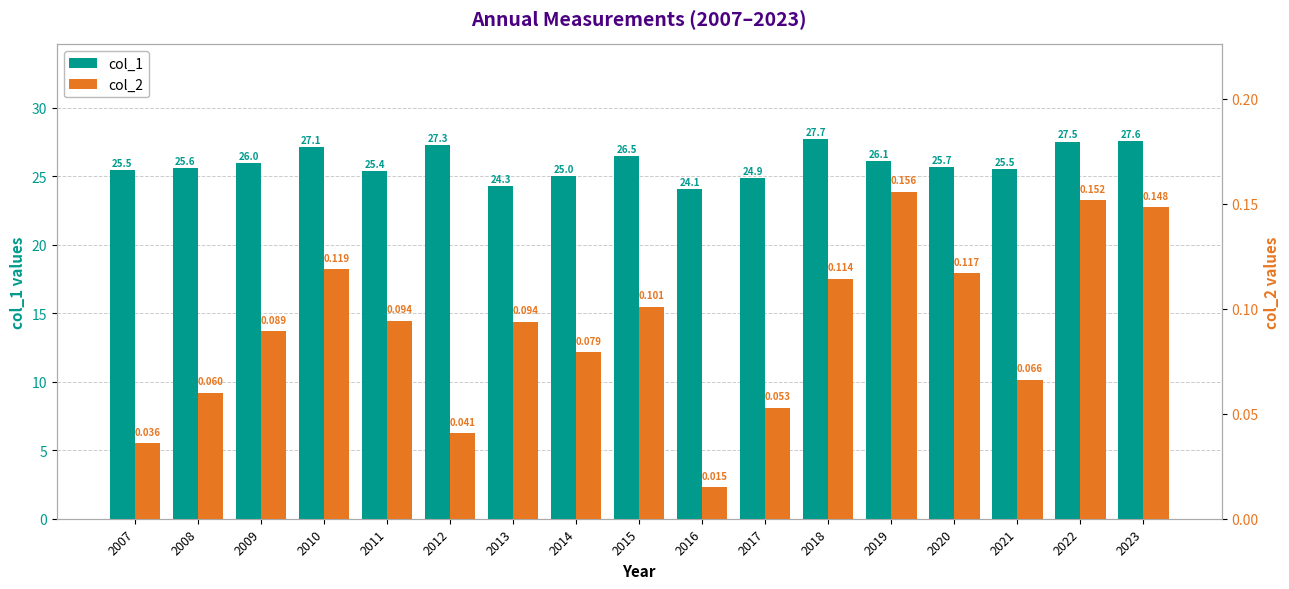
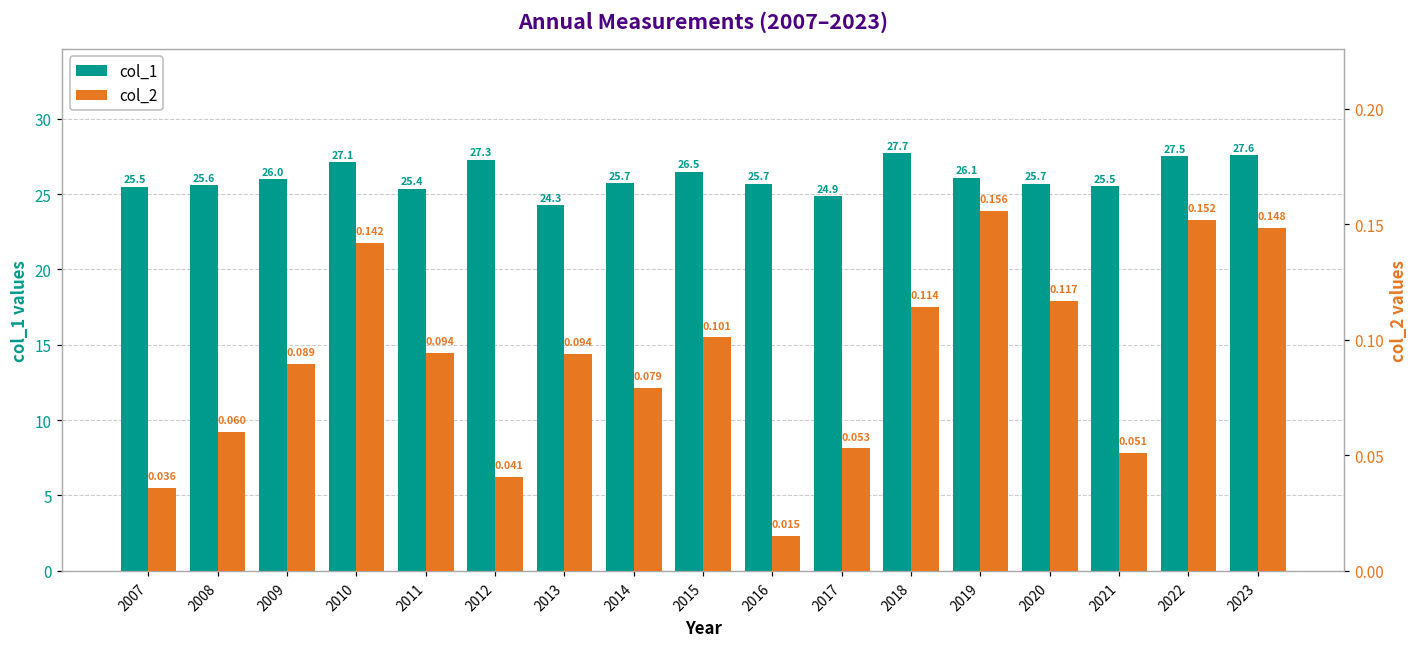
  {
    "col_1": {
      "2007": 25.5,
      "2008": 25.6,
      "2009": 26.0,
      "2010": 27.1,
      "2011": 25.4,
      "2012": 27.3,
      "2013": 24.3,
-     "2014": 25.0,
+     "2014": 25.7,
      "2015": 26.5,
-     "2016": 24.1,
+     "2016": 25.7,
      "2017": 24.9,
      "2018": 27.7,
      "2019": 26.1,
      "2020": 25.7,
      "2021": 25.5,
      "2022": 27.5,
      "2023": 27.6
    },
    "col_2": {
      "2007": 0.036,
      "2008": 0.060,
      "2009": 0.089,
-     "2010": 0.119,
+     "2010": 0.142,
      "2011": 0.094,
      "2012": 0.041,
      "2013": 0.094,
      "2014": 0.079,
      "2015": 0.101,
      "2016": 0.015,
      "2017": 0.053,
      "2018": 0.114,
      "2019": 0.156,
      "2020": 0.117,
-     "2021": 0.066,
+     "2021": 0.051,
      "2022": 0.152,
      "2023": 0.148
    }
  }
